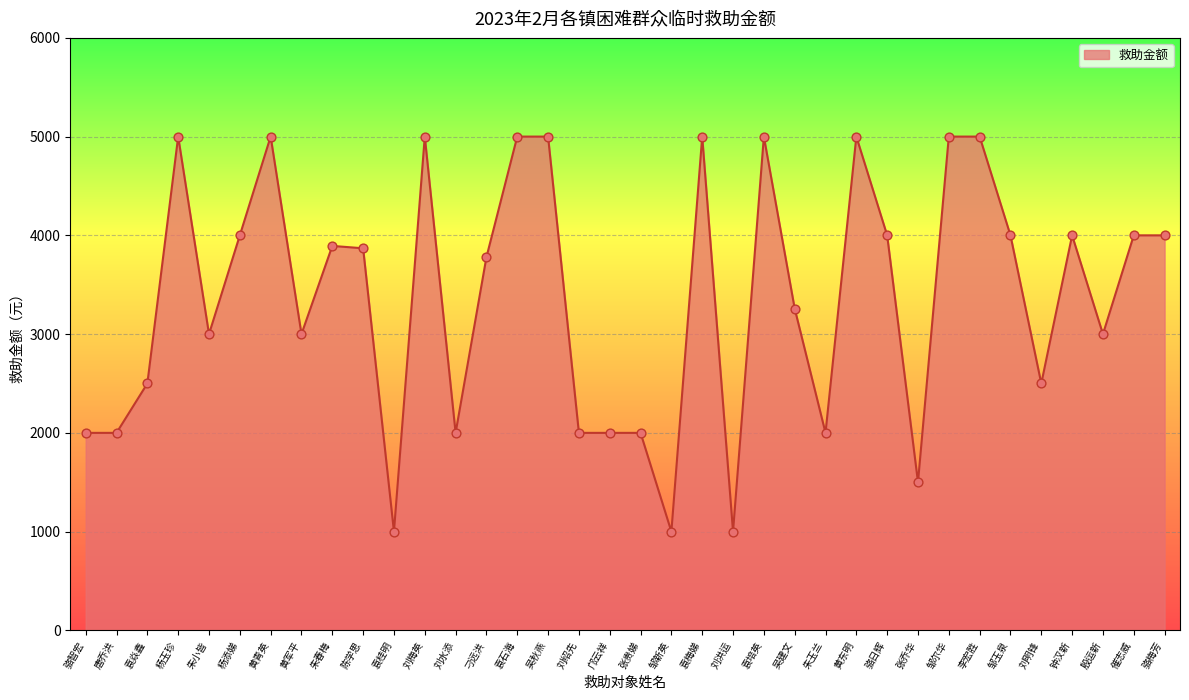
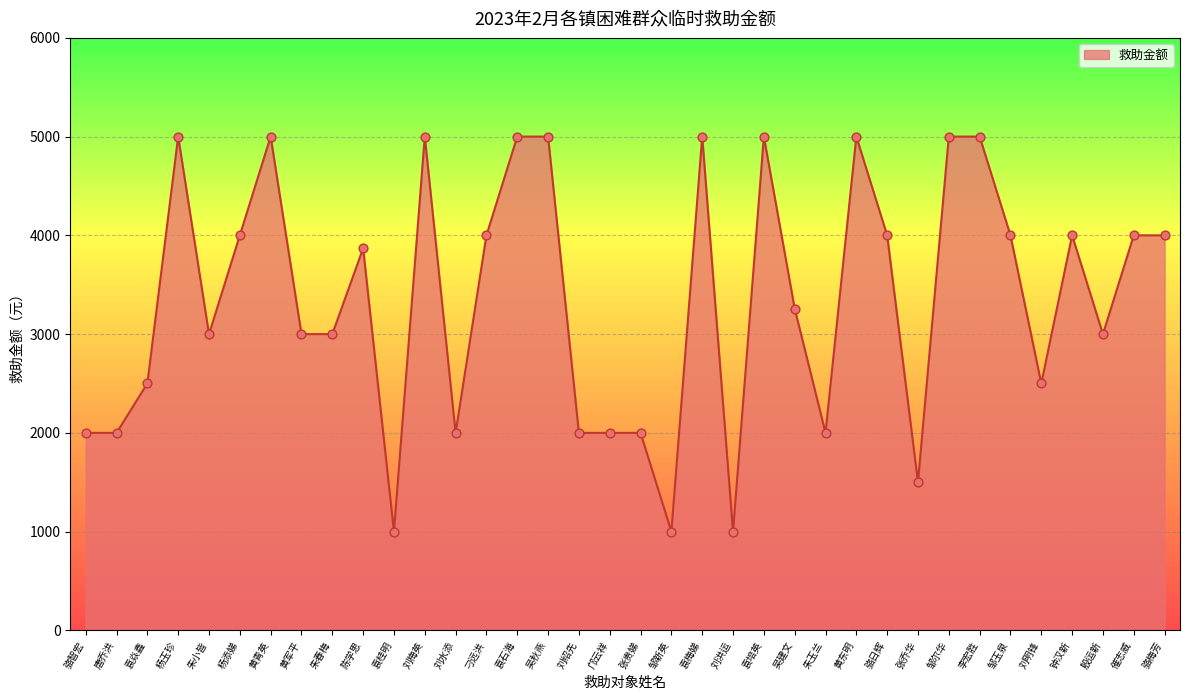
  {
    "骆智宏": 2000,
    "唐乔洪": 2000,
    "袁焱鑫": 2500,
    "杨玉珍": 5000,
    "朱小皆": 3000,
    "杨添娣": 4000,
    "黄青英": 5000,
    "黄军平": 3000,
-   "朱春梅": 3900,
+   "朱春梅": 3000,
    "陈学思": 3900,
    "袁桂明": 1000,
    "刘梅英": 5000,
    "刘水添": 2000,
-   "刁远洪": 3800,
+   "刁远洪": 4000,
    "袁石海": 5000,
    "吴秋燕": 5000,
    "刘绍先": 2000,
    "邝云祥": 2000,
    "张贵娣": 2000,
    "邹新英": 1000,
    "袁梅娣": 5000,
    "刘洪运": 1000,
    "袁培英": 5000,
    "吴建文": 3300,
    "朱玉兰": 2000,
    "黄东明": 5000,
    "骆日辉": 4000,
    "张乔华": 1500,
    "邹尔华": 5000,
    "李宏胜": 5000,
    "邹玉泉": 4000,
    "刘明锋": 2500,
    "钟汉新": 4000,
    "殷运新": 3000,
    "催志威": 4000,
    "骆梅芳": 4000
  }
